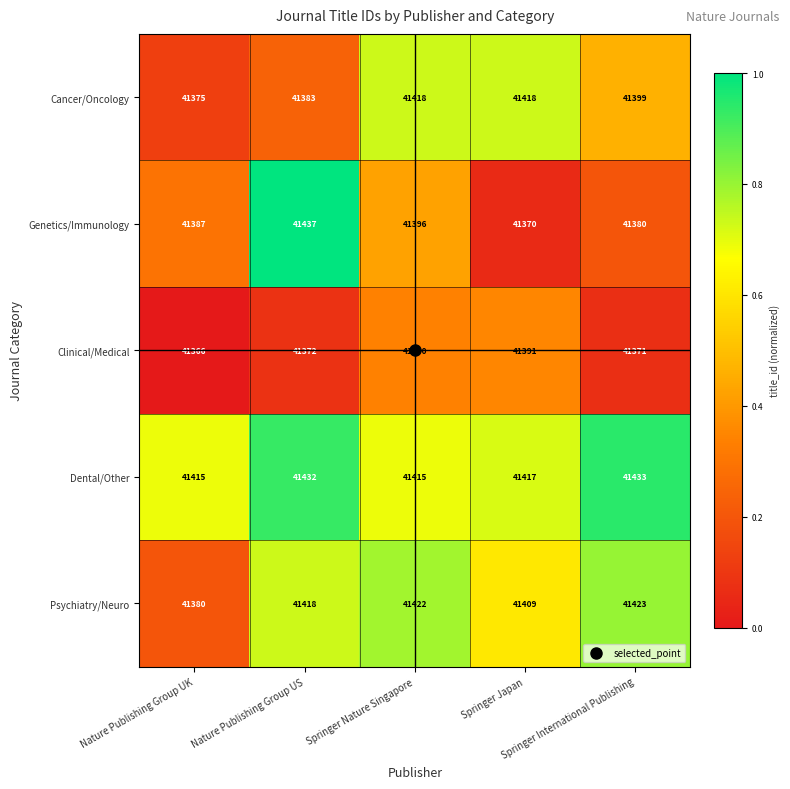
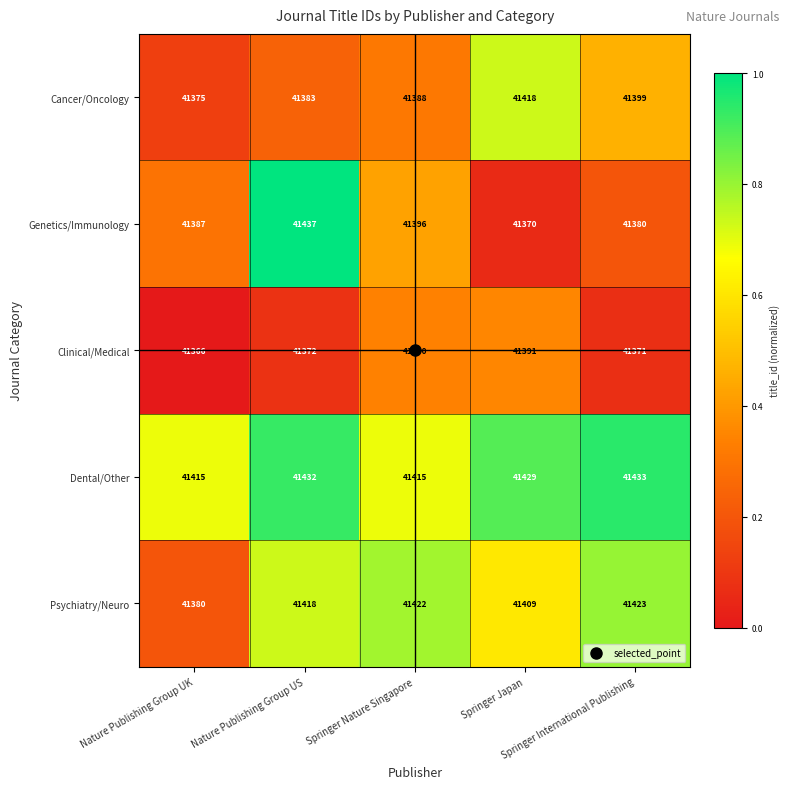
  {
    "Cancer/Oncology": {
      "Nature Publishing Group UK": 41375,
      "Nature Publishing Group US": 41383,
-     "Springer Nature Singapore": 41418,
+     "Springer Nature Singapore": 41388,
      "Springer Japan": 41418,
      "Springer International Publishing": 41399
    },
    "Genetics/Immunology": {
      "Nature Publishing Group UK": 41387,
      "Nature Publishing Group US": 41437,
      "Springer Nature Singapore": 41396,
      "Springer Japan": 41370,
      "Springer International Publishing": 41380
    },
    "Clinical/Medical": {
      "Nature Publishing Group UK": 41366,
      "Nature Publishing Group US": 41372,
      "Springer Japan": 41391,
      "Springer International Publishing": 41371
    },
    "Dental/Other": {
      "Nature Publishing Group UK": 41415,
      "Nature Publishing Group US": 41432,
      "Springer Nature Singapore": 41415,
-     "Springer Japan": 41417,
+     "Springer Japan": 41429,
      "Springer International Publishing": 41433
    },
    "Psychiatry/Neuro": {
      "Nature Publishing Group UK": 41380,
      "Nature Publishing Group US": 41418,
      "Springer Nature Singapore": 41422,
      "Springer Japan": 41409,
      "Springer International Publishing": 41423
    }
  }
